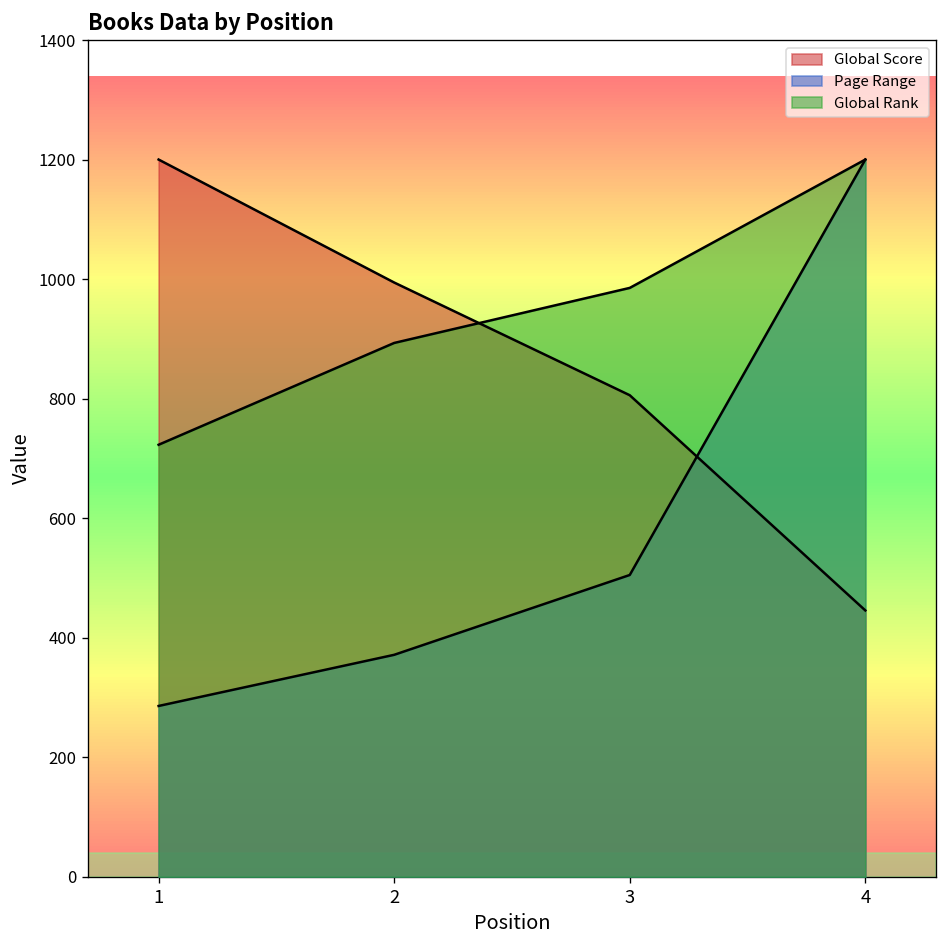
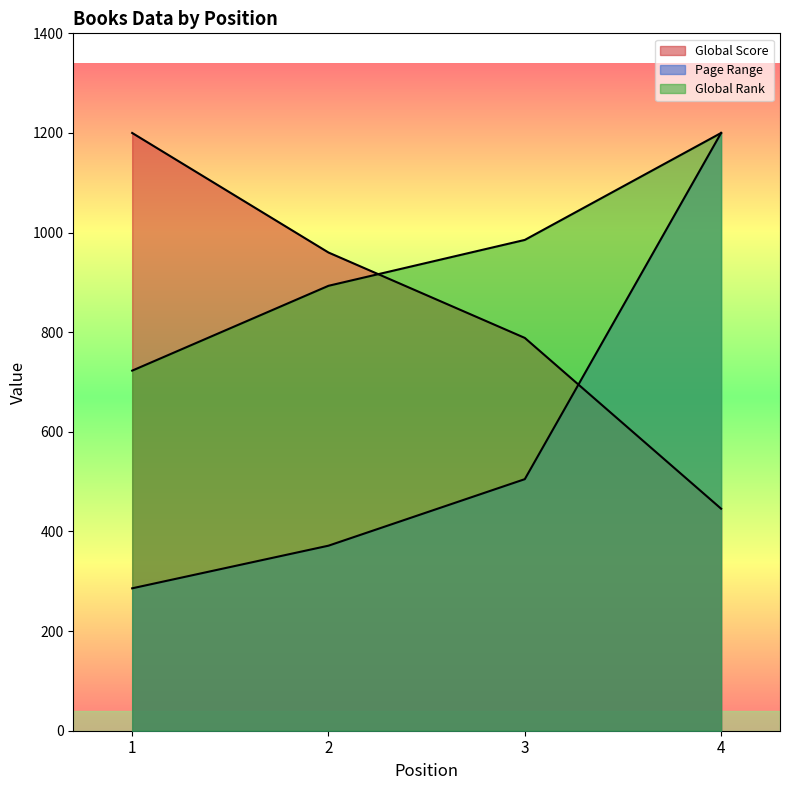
  {
    "Global Score": {
      "1": 1200,
-     "2": 990,
-     "3": 810,
+     "2": 960,
+     "3": 790,
      "4": 450
    },
    "Page Range": {
      "1": 290,
      "2": 370,
      "3": 510
    },
    "Global Rank": {
      "1": 720,
      "2": 890,
      "3": 990
    }
  }
